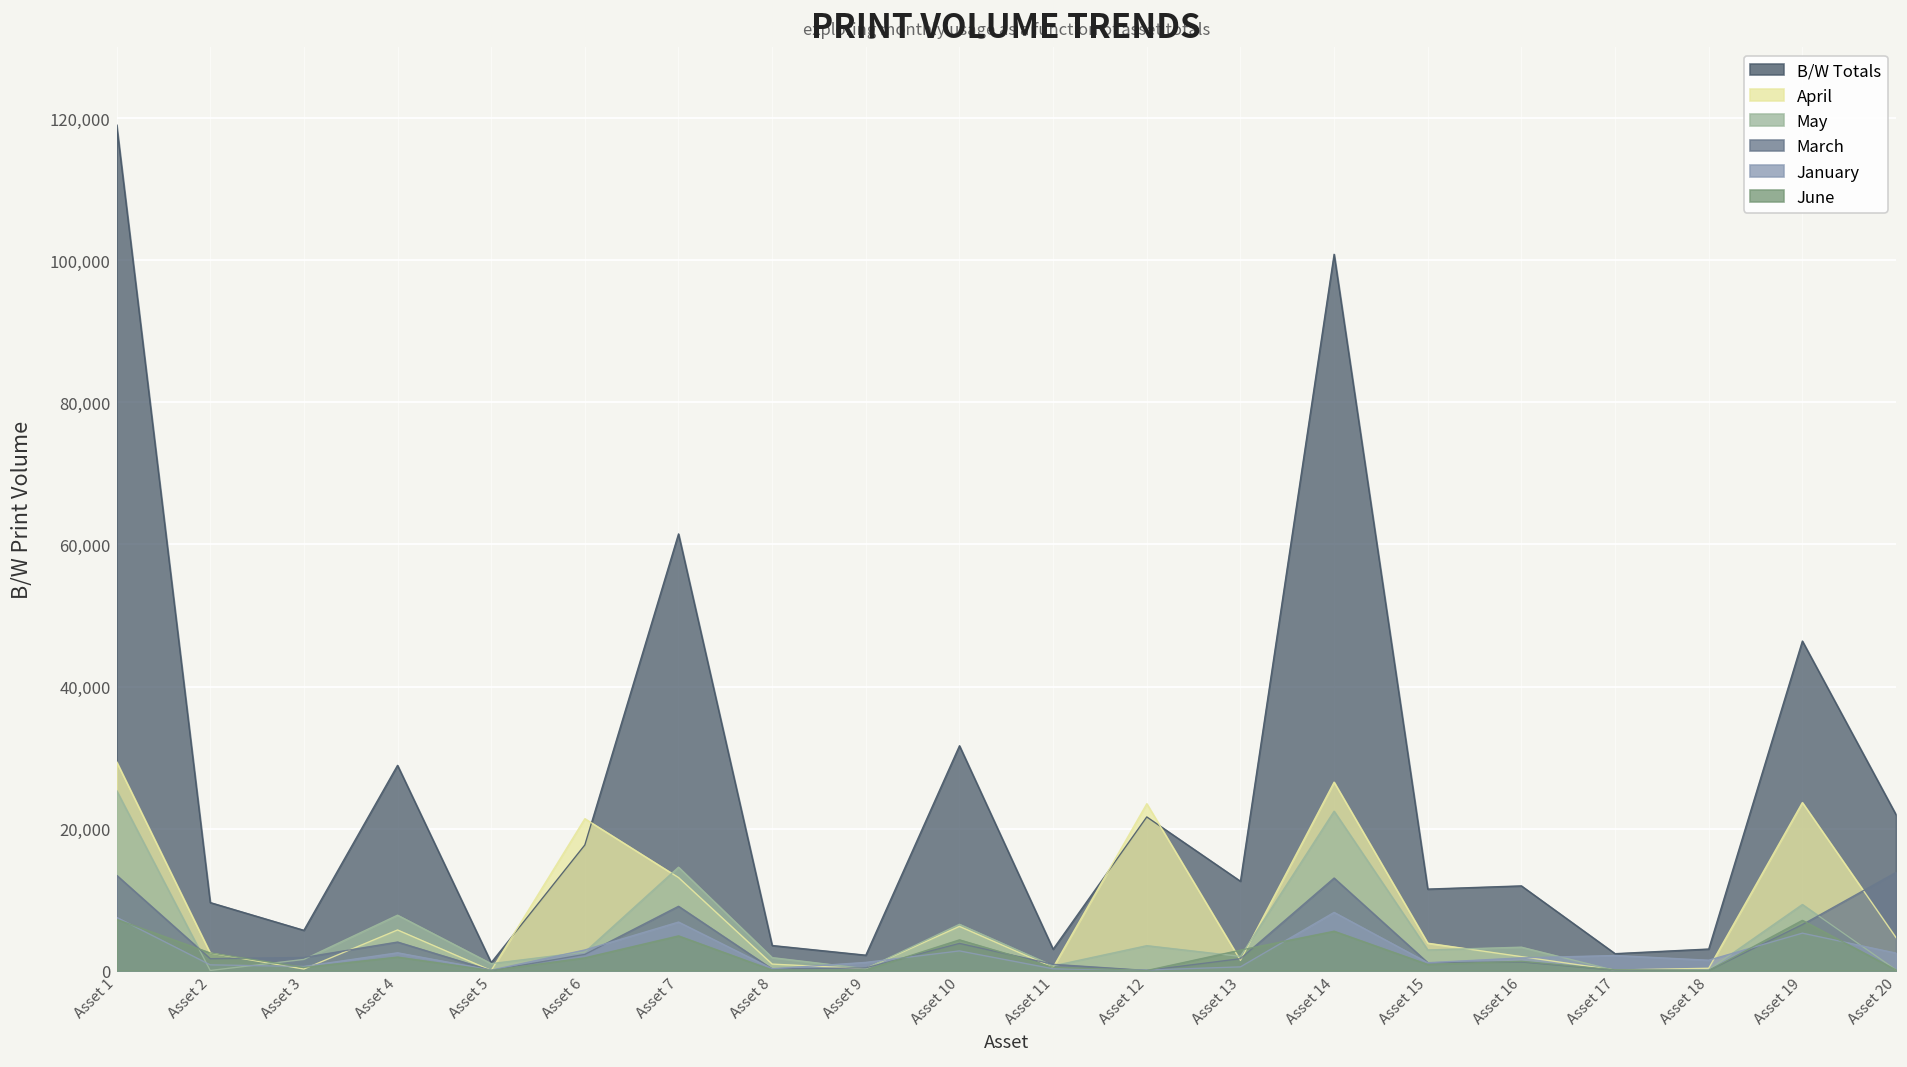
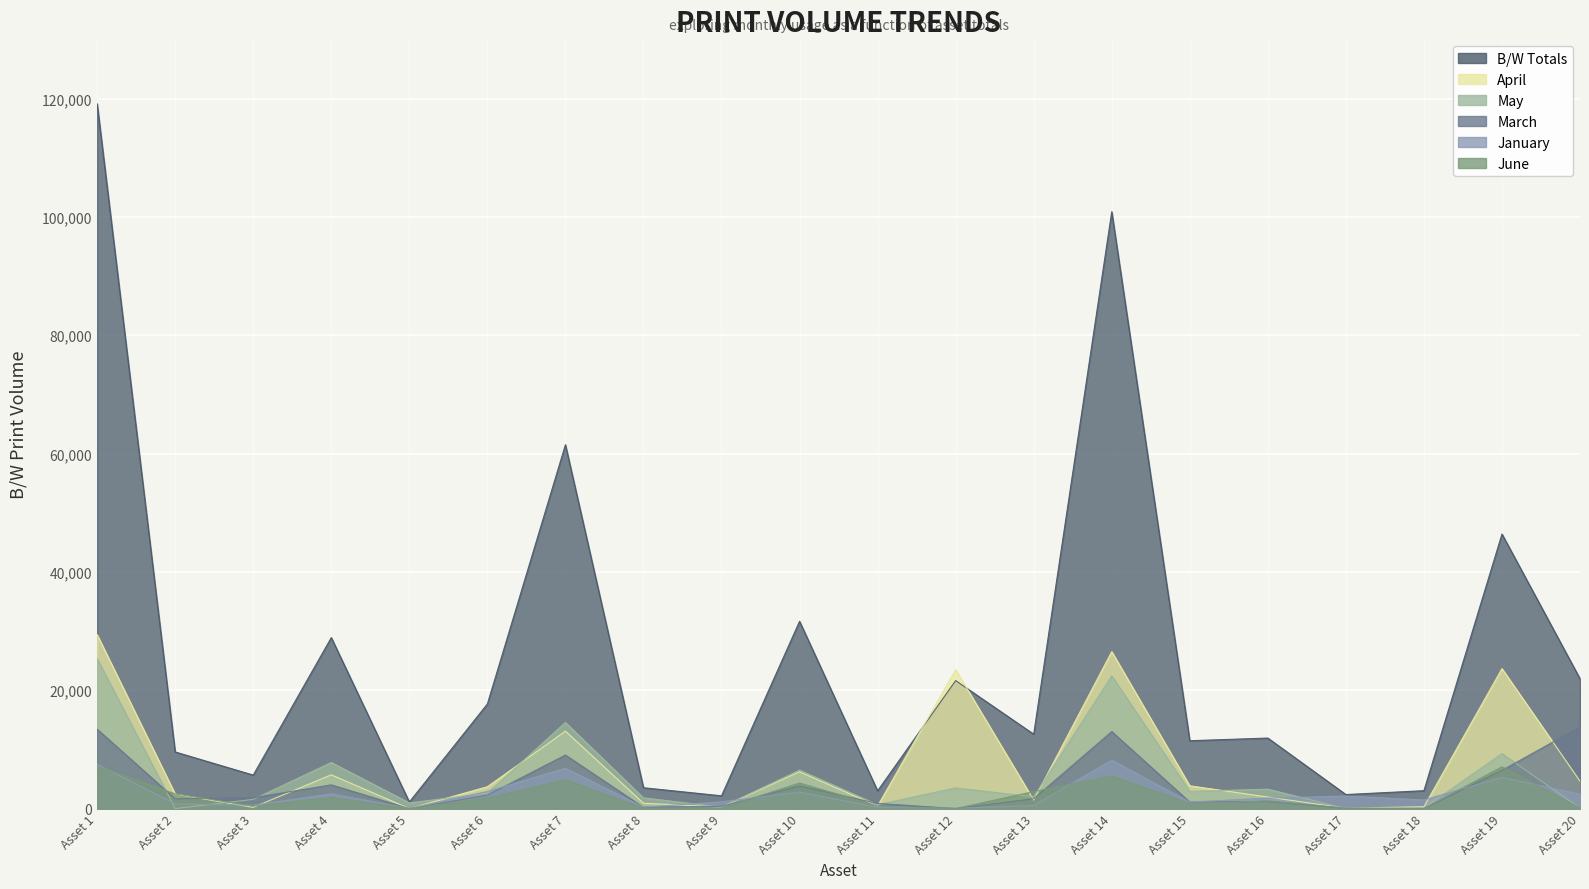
  {
    "April": {
      "Asset 1": "29,000",
      "Asset 4": "6,000",
-     "Asset 6": "21,000",
+     "Asset 6": "4,000",
      "Asset 7": "13,000",
      "Asset 8": "1,000",
      "Asset 12": "23,000",
      "Asset 14": "27,000",
      "Asset 15": "4,000",
      "Asset 19": "24,000",
      "Asset 20": "5,000"
    }
  }
